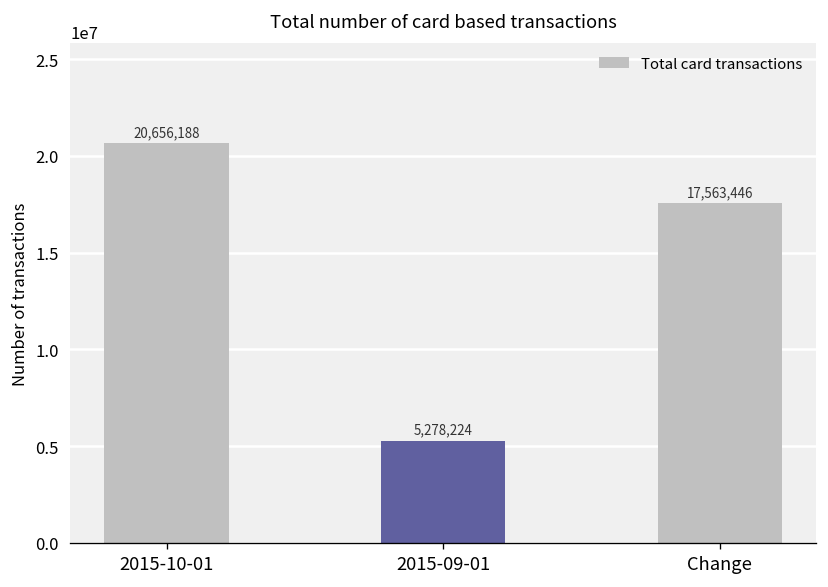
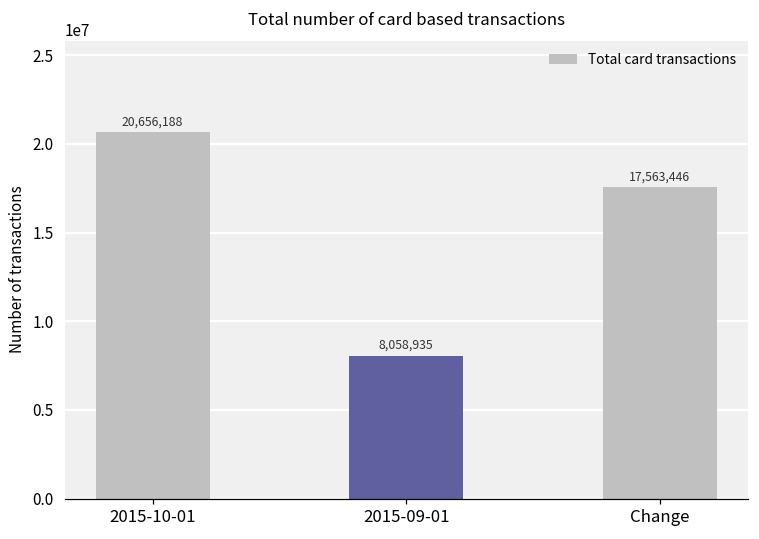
  {
    "2015-10-01": "20,656,188",
-   "2015-09-01": "5,278,224",
+   "2015-09-01": "8,058,935",
    "Change": "17,563,446"
  }
